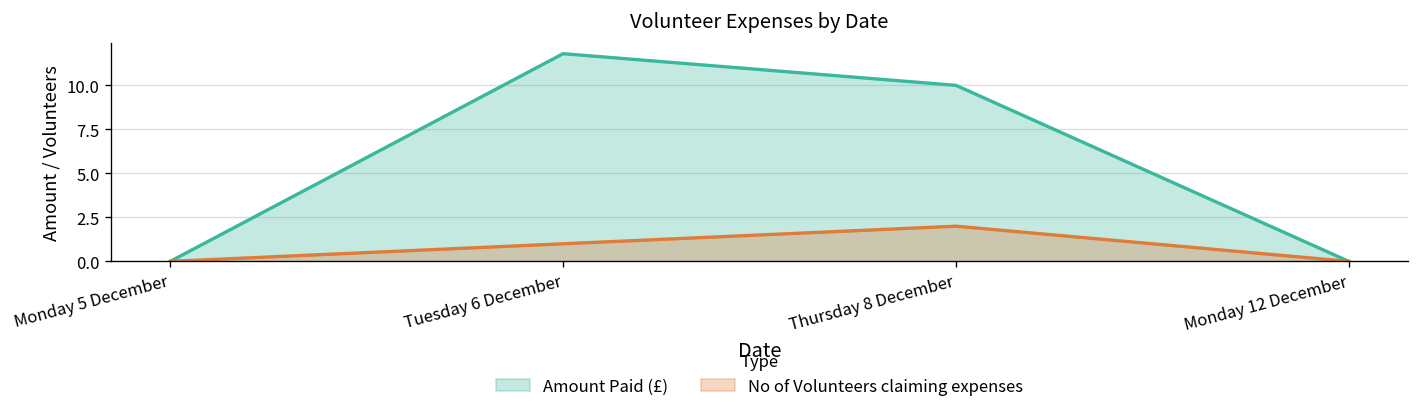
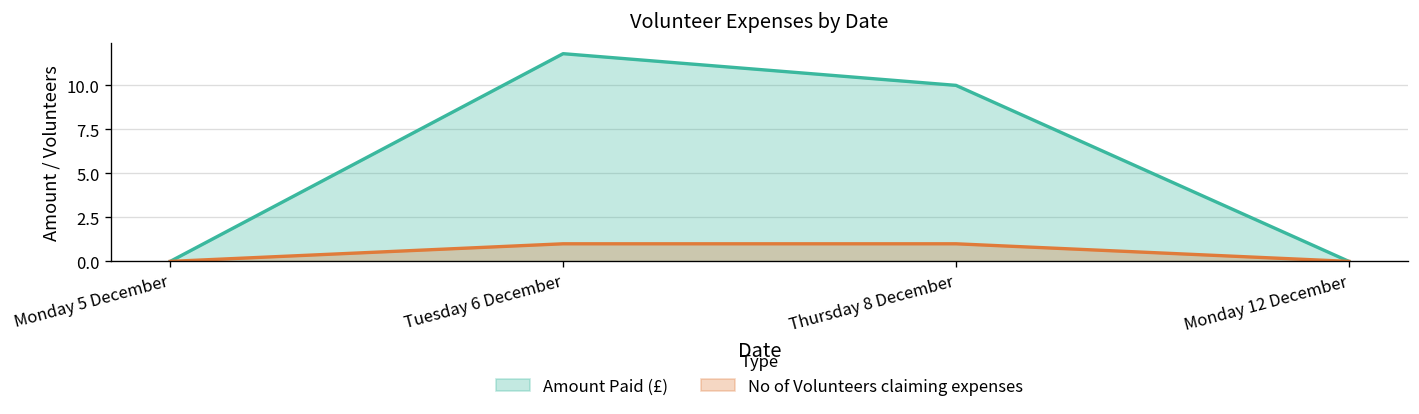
  {
    "Amount Paid (£)": {
      "Tuesday 6 December": 11.8,
      "Thursday 8 December": 10
    },
    "No of Volunteers claiming expenses": {
      "Tuesday 6 December": 1,
-     "Thursday 8 December": 2
+     "Thursday 8 December": 1
    }
  }
